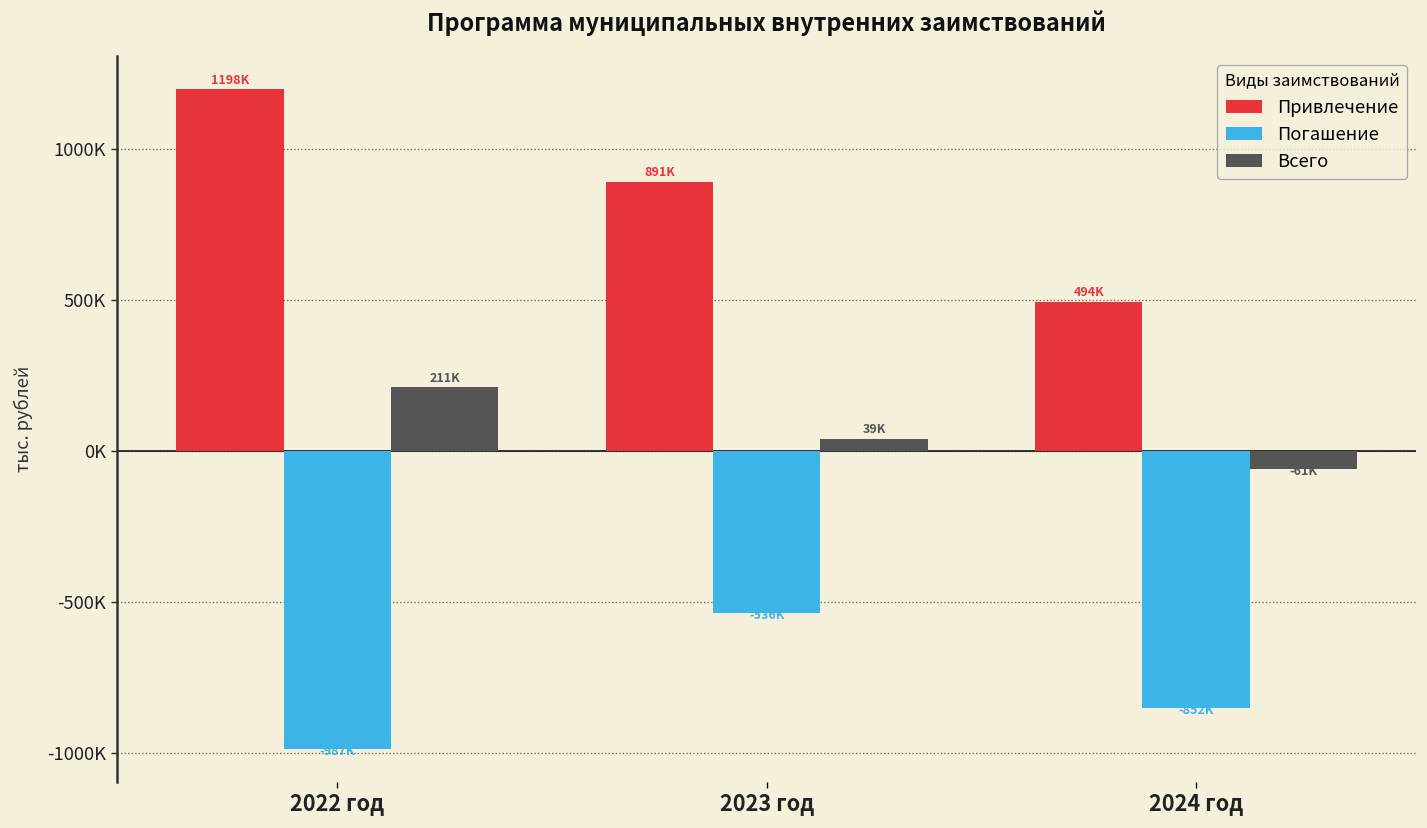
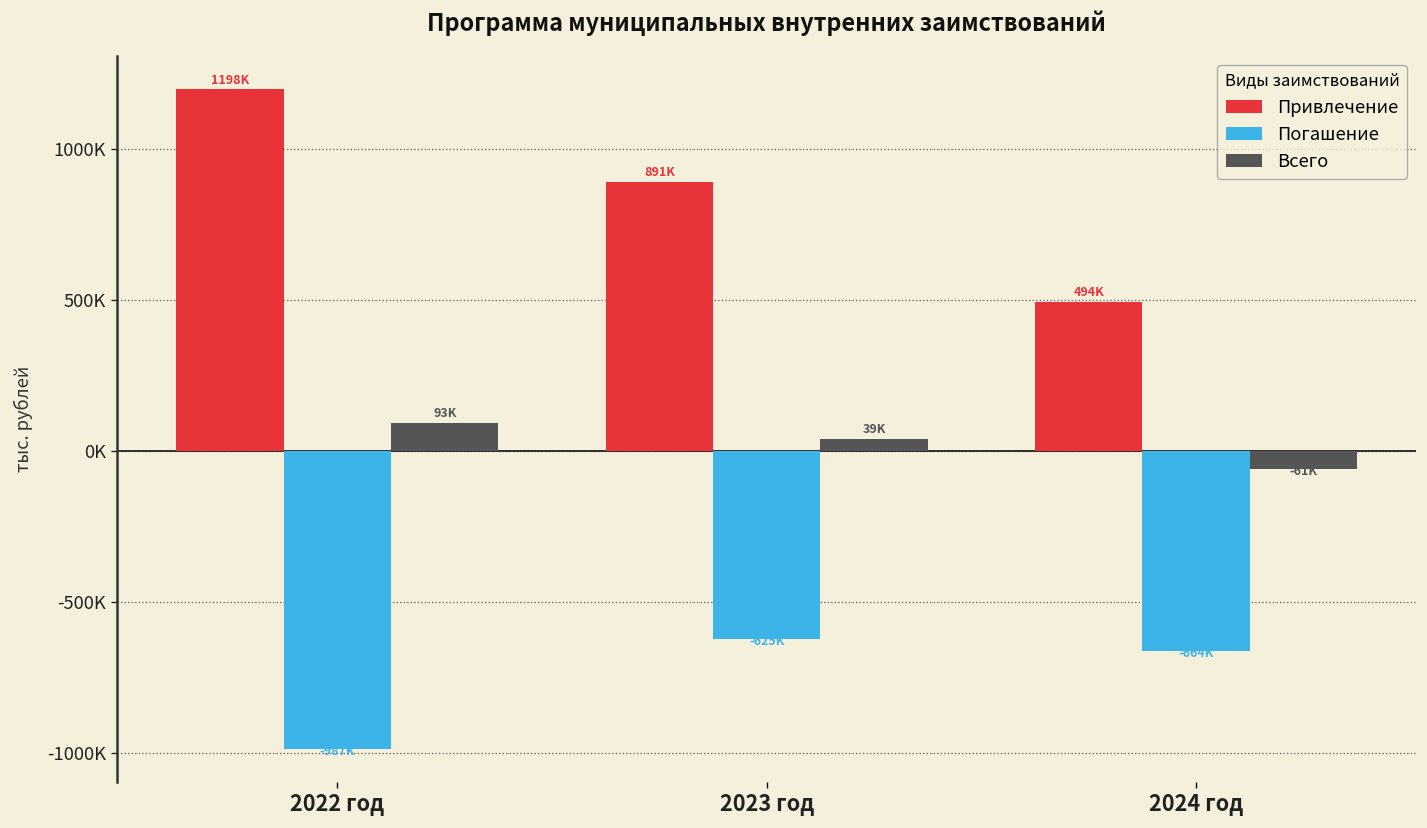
  {
    "Привлечение": {
      "2022 год": "1198K",
      "2023 год": "891K",
      "2024 год": "494K"
    },
    "Погашение": {
      "2022 год": "-987K",
-     "2023 год": "-536K",
-     "2024 год": "-852K"
+     "2023 год": "-625K",
+     "2024 год": "-664K"
    },
    "Всего": {
-     "2022 год": "211K",
+     "2022 год": "93K",
      "2023 год": "39K",
      "2024 год": "-61K"
    }
  }
